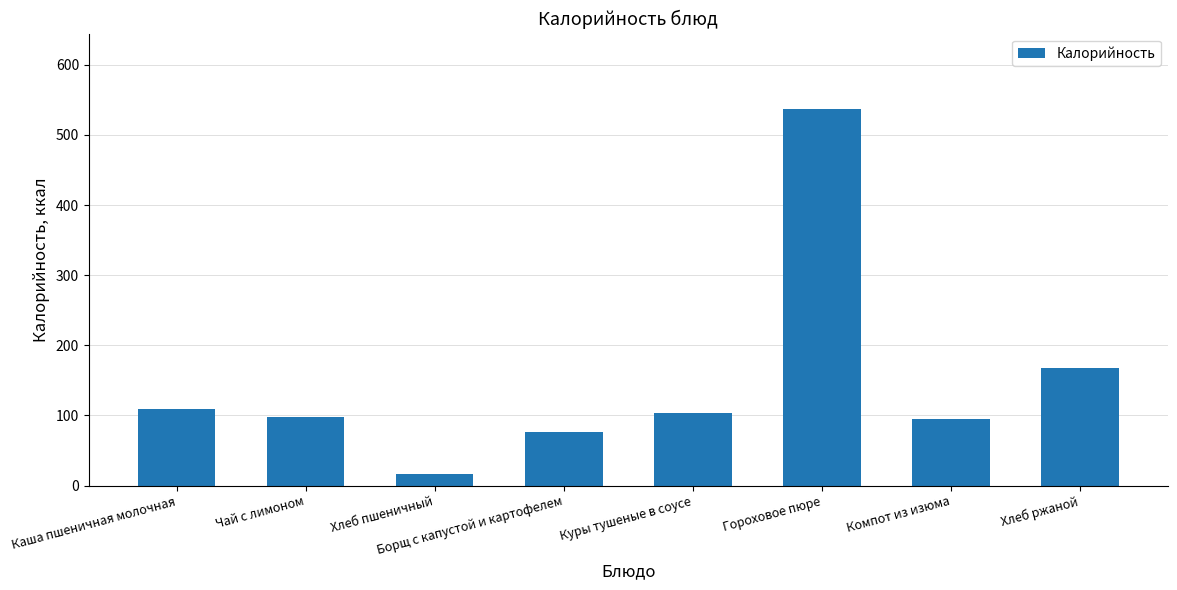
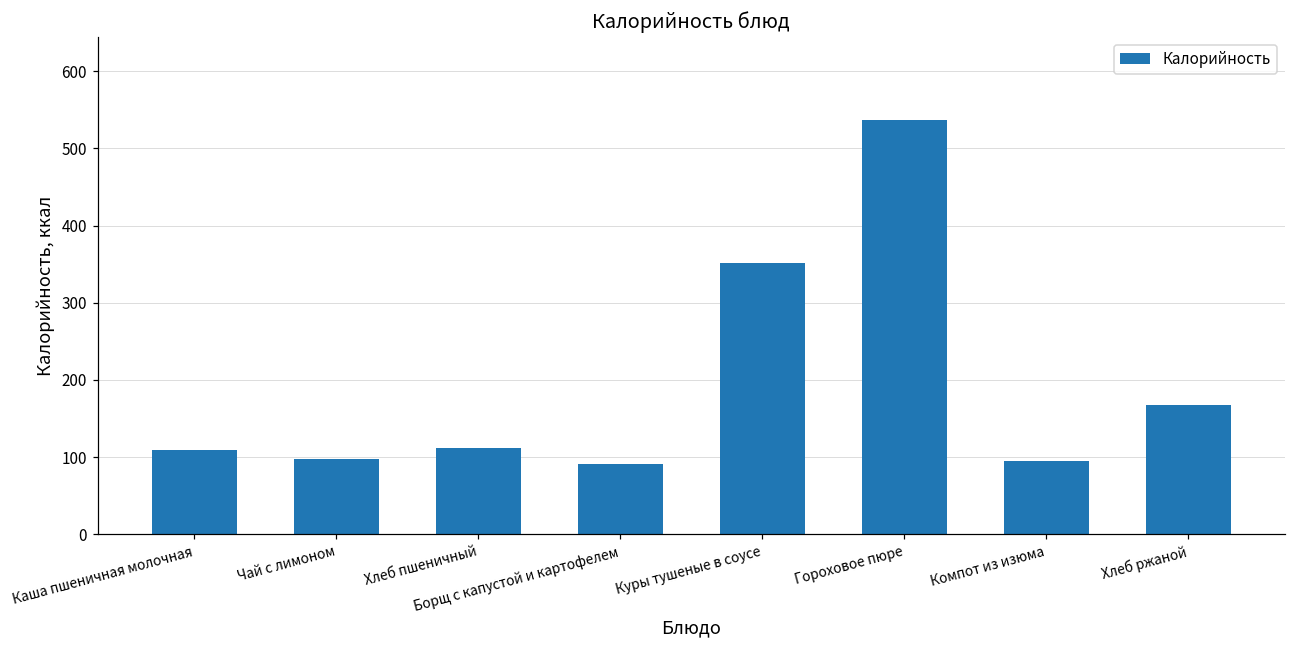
  {
    "Каша пшеничная молочная": 110,
    "Чай с лимоном": 100,
-   "Хлеб пшеничный": 20,
-   "Борщ с капустой и картофелем": 80,
-   "Куры тушеные в соусе": 100,
+   "Хлеб пшеничный": 110,
+   "Борщ с капустой и картофелем": 90,
+   "Куры тушеные в соусе": 350,
    "Гороховое пюре": 540,
    "Компот из изюма": 100,
    "Хлеб ржаной": 170
  }
